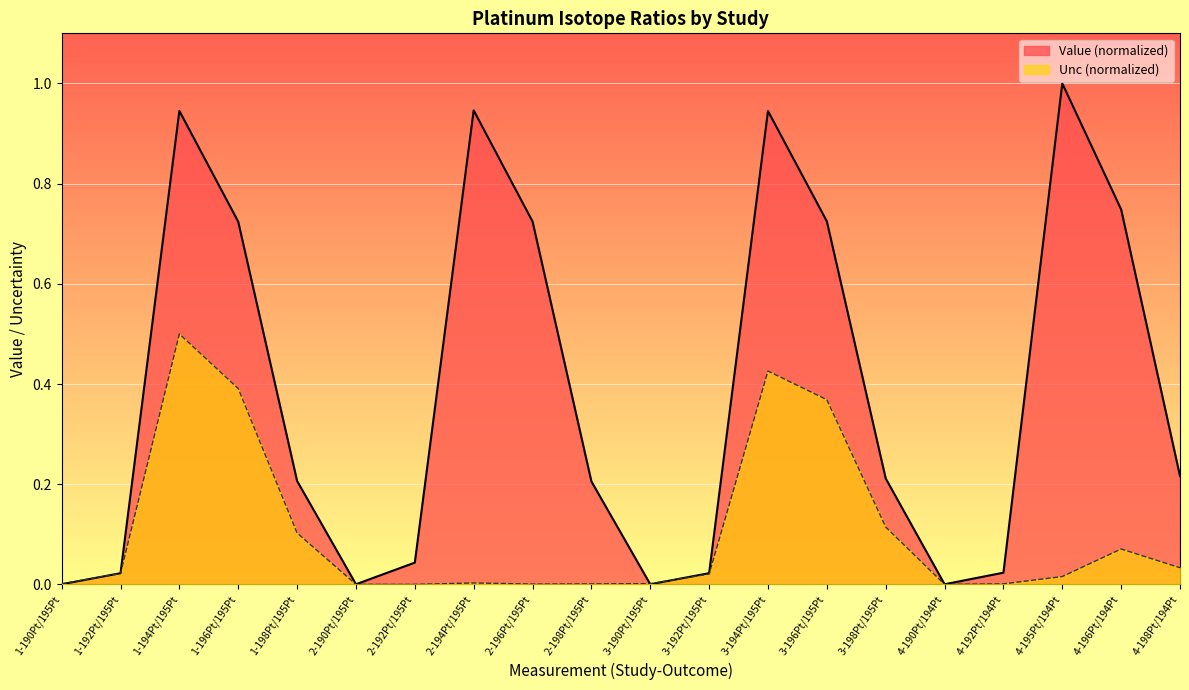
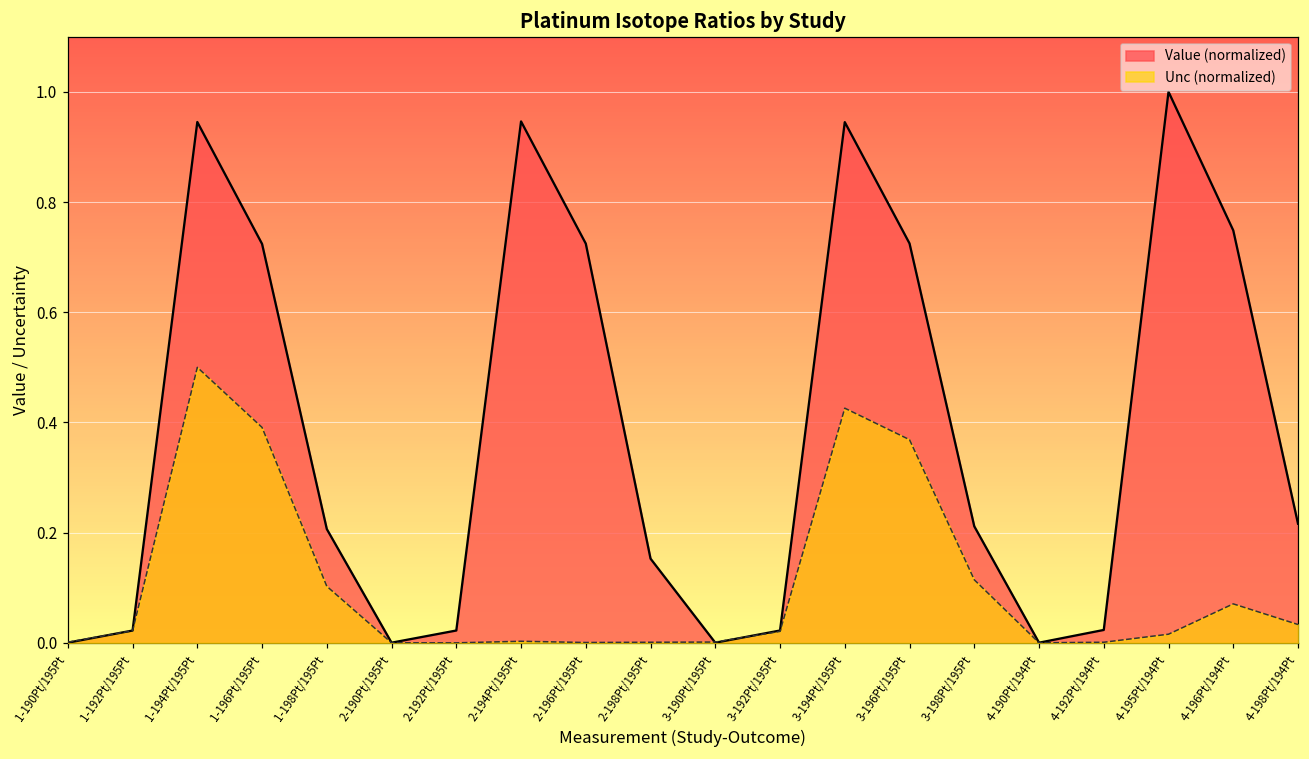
  {
    "Value (normalized)": {
      "1-194Pt/195Pt": 0.95,
      "1-196Pt/195Pt": 0.72,
      "1-198Pt/195Pt": 0.21,
-     "2-192Pt/195Pt": 0.04,
+     "2-192Pt/195Pt": 0.02,
      "2-194Pt/195Pt": 0.95,
      "2-196Pt/195Pt": 0.72,
-     "2-198Pt/195Pt": 0.21,
+     "2-198Pt/195Pt": 0.15,
      "3-194Pt/195Pt": 0.94,
      "3-196Pt/195Pt": 0.72,
      "3-198Pt/195Pt": 0.21,
      "4-192Pt/194Pt": 0.02,
      "4-195Pt/194Pt": 1.00,
      "4-196Pt/194Pt": 0.75,
      "4-198Pt/194Pt": 0.22
    },
    "Unc (normalized)": {
      "1-194Pt/195Pt": 0.50,
      "1-196Pt/195Pt": 0.39,
      "1-198Pt/195Pt": 0.10,
      "2-192Pt/195Pt": 0.00,
      "2-194Pt/195Pt": 0.00,
      "2-196Pt/195Pt": 0.00,
      "2-198Pt/195Pt": 0.00,
      "3-194Pt/195Pt": 0.43,
      "3-196Pt/195Pt": 0.37,
      "3-198Pt/195Pt": 0.11,
      "4-192Pt/194Pt": 0.00,
      "4-195Pt/194Pt": 0.02,
      "4-196Pt/194Pt": 0.07,
      "4-198Pt/194Pt": 0.03
    }
  }
